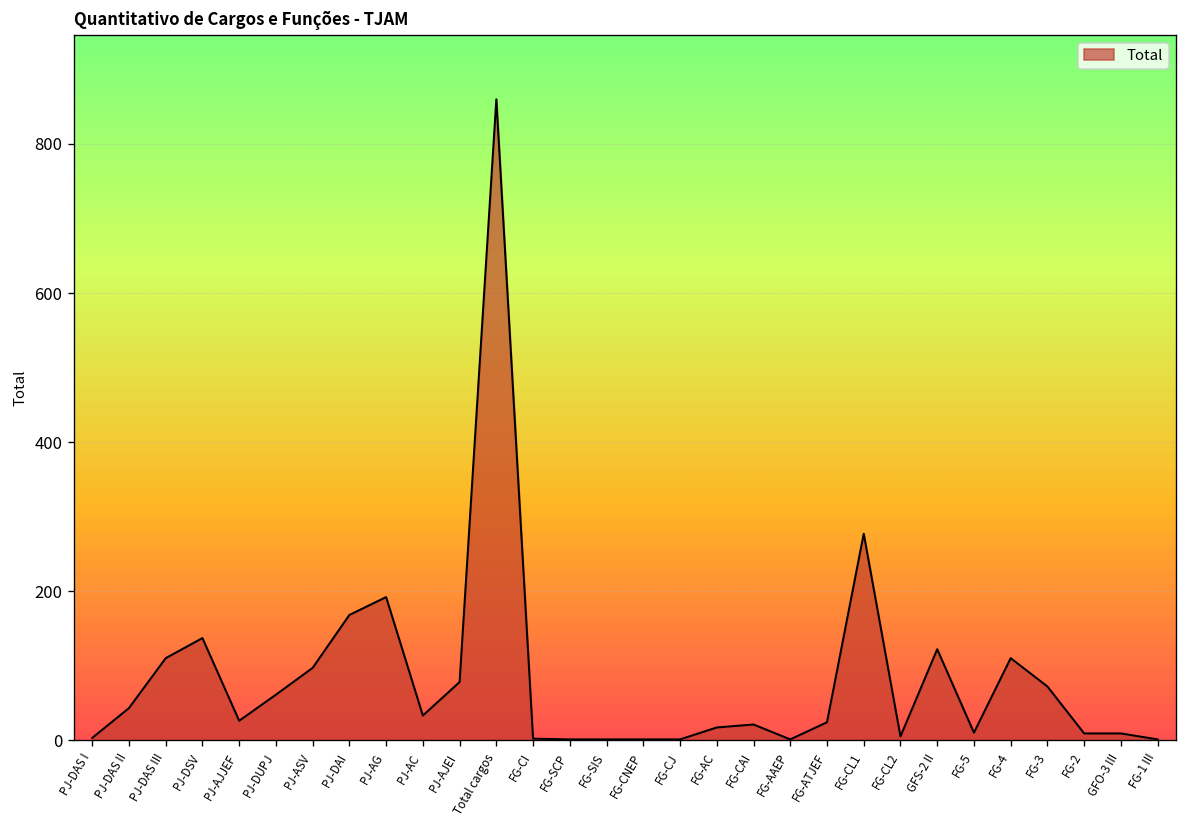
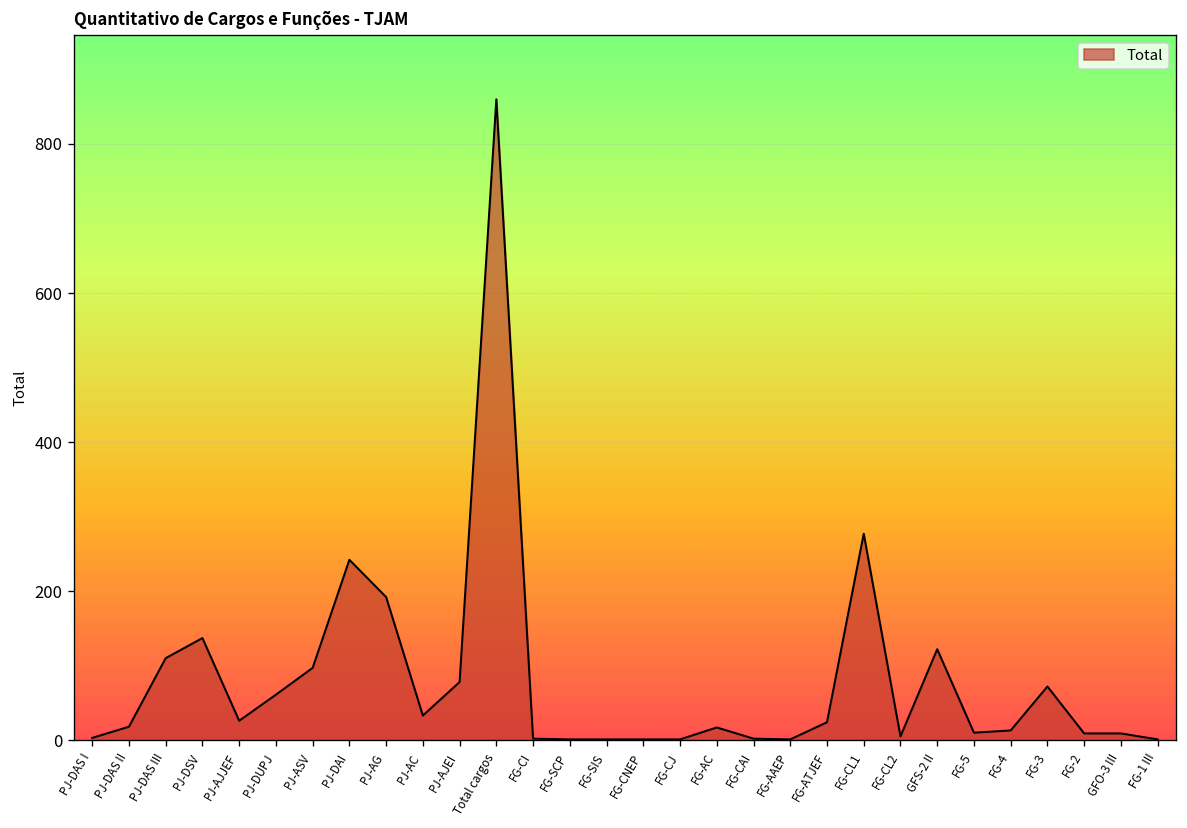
  {
    "PJ-DAS I": 0,
-   "PJ-DAS II": 40,
+   "PJ-DAS II": 20,
    "PJ-DAS III": 110,
    "PJ-DSV": 140,
    "PJ-AJJEF": 30,
    "PJ-DUPJ": 60,
    "PJ-ASV": 100,
-   "PJ-DAI": 170,
+   "PJ-DAI": 240,
    "PJ-AG": 190,
    "PJ-AC": 30,
    "PJ-AJEI": 80,
    "Total cargos": 860,
    "FG-CI": 0,
    "FG-SCP": 0,
    "FG-SIS": 0,
    "FG-CNEP": 0,
    "FG-CJ": 0,
    "FG-AC": 20,
-   "FG-CAI": 20,
+   "FG-CAI": 0,
    "FG-AAEP": 0,
    "FG-ATJEF": 20,
    "FG-CL1": 280,
    "FG-CL2": 10,
    "GFS-2 II": 120,
    "FG-5": 10,
-   "FG-4": 110,
+   "FG-4": 10,
    "FG-3": 70,
    "FG-2": 10,
    "GFO-3 III": 10,
    "FG-1 III": 0
  }
